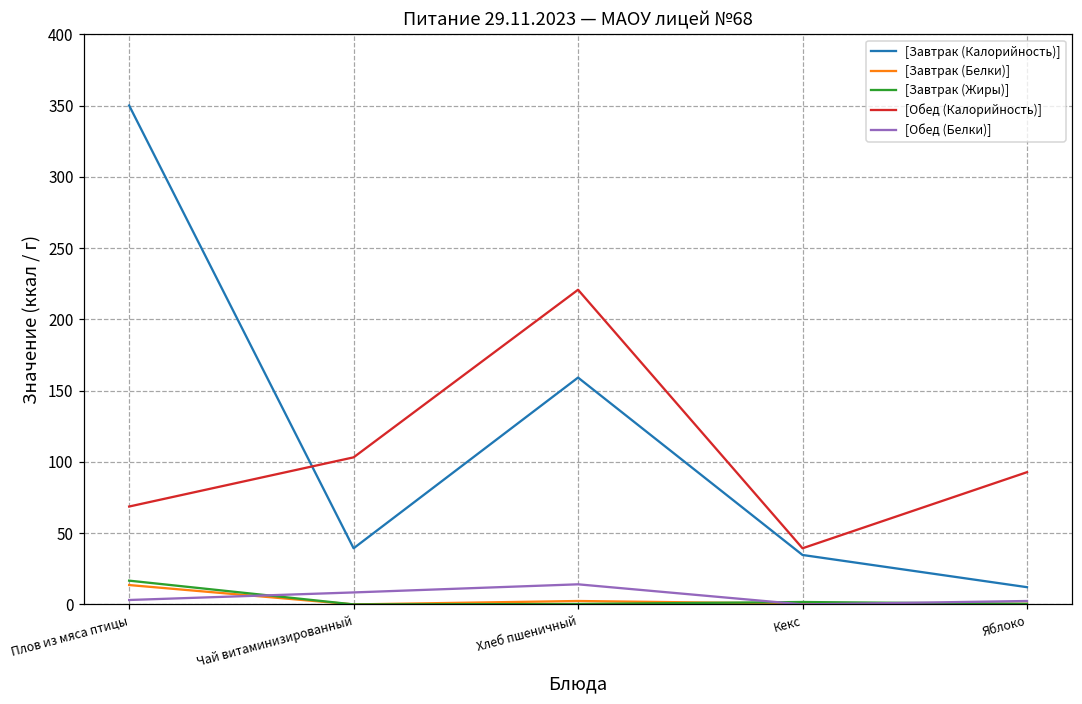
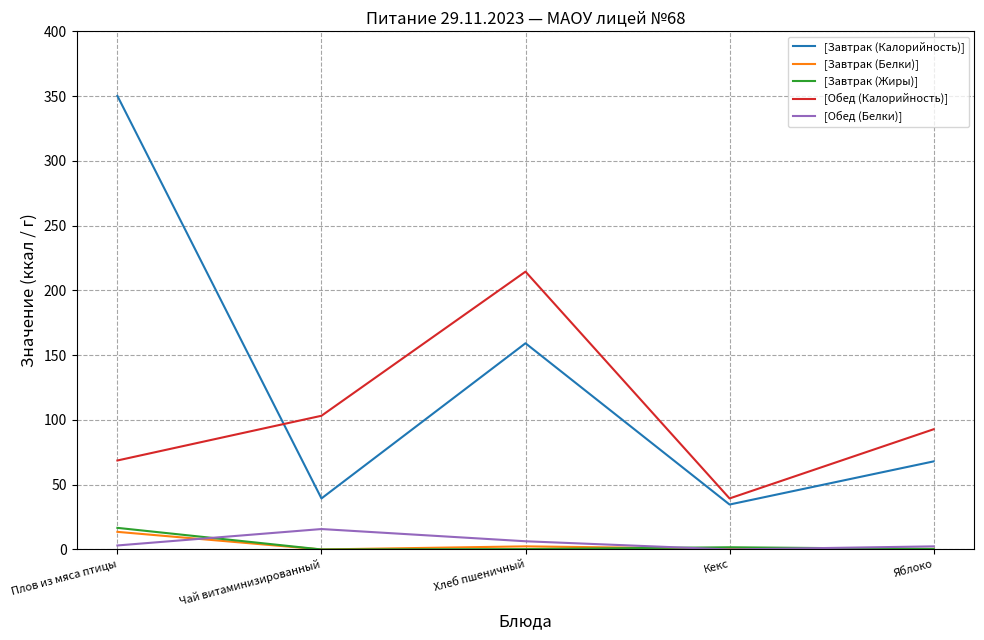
  {
    "[Завтрак (Калорийность)]": {
      "Плов из мяса птицы": 350,
      "Чай витаминизированный": 39,
      "Хлеб пшеничный": 159,
      "Кекс": 35,
-     "Яблоко": 12
+     "Яблоко": 68
    },
    "[Завтрак (Белки)]": {
      "Плов из мяса птицы": 14,
      "Хлеб пшеничный": 2
    },
    "[Завтрак (Жиры)]": {
      "Плов из мяса птицы": 17,
      "Хлеб пшеничный": 0
    },
    "[Обед (Калорийность)]": {
      "Плов из мяса птицы": 69,
      "Чай витаминизированный": 103,
-     "Хлеб пшеничный": 221,
+     "Хлеб пшеничный": 214,
      "Кекс": 39,
      "Яблоко": 93
    },
    "[Обед (Белки)]": {
      "Плов из мяса птицы": 3,
-     "Чай витаминизированный": 8,
-     "Хлеб пшеничный": 14,
+     "Чай витаминизированный": 16,
+     "Хлеб пшеничный": 6,
      "Яблоко": 2
    }
  }
